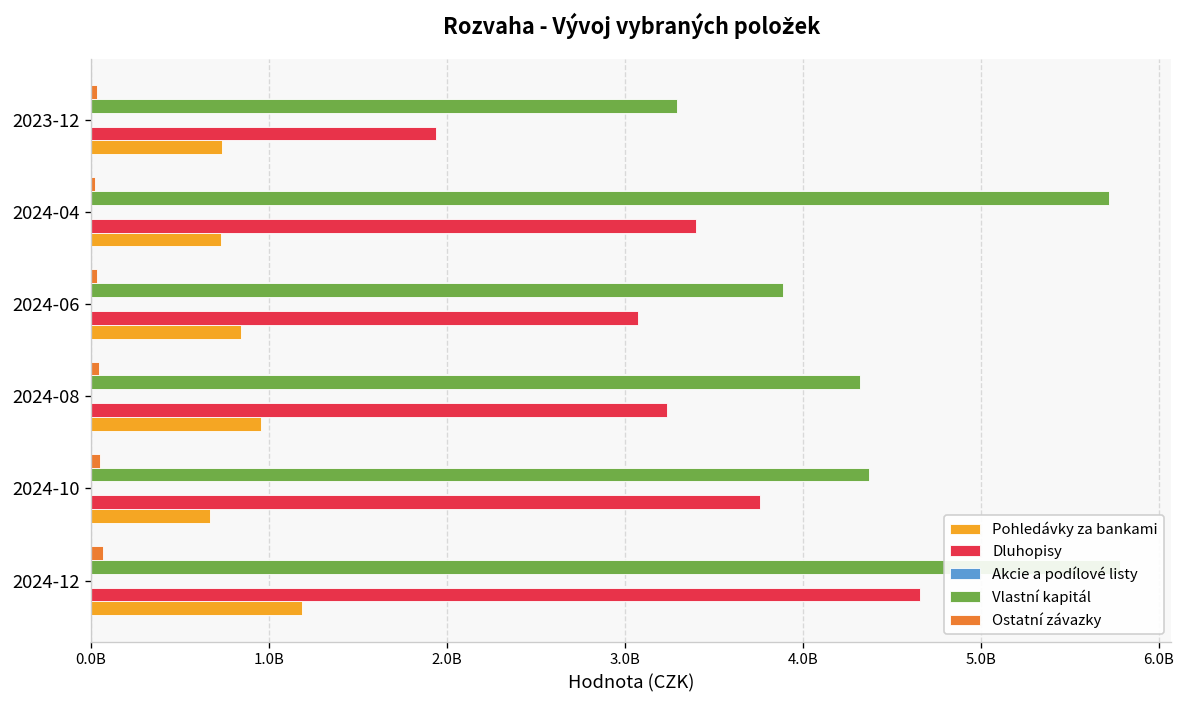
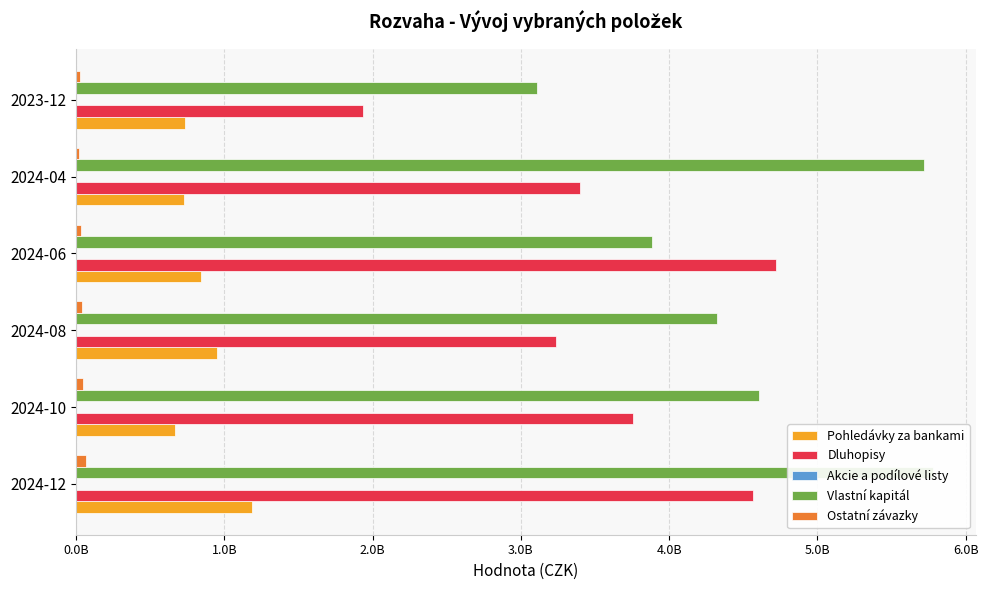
  {
    "Dluhopisy": {
      "2023-12": 1940000000,
      "2024-04": 3400000000,
-     "2024-06": 3070000000,
+     "2024-06": 4720000000,
      "2024-08": 3230000000,
      "2024-10": 3760000000,
-     "2024-12": 4660000000
+     "2024-12": 4570000000
    },
    "Akcie a podílové listy": {
      "2023-12": 0,
      "2024-04": 0,
      "2024-06": 0,
      "2024-08": 0,
      "2024-10": 0,
      "2024-12": 0
    },
    "Vlastní kapitál": {
-     "2023-12": 3290000000,
+     "2023-12": 3110000000,
      "2024-04": 5720000000,
      "2024-06": 3890000000,
      "2024-08": 4320000000,
-     "2024-10": 4370000000
+     "2024-10": 4610000000
    }
  }
